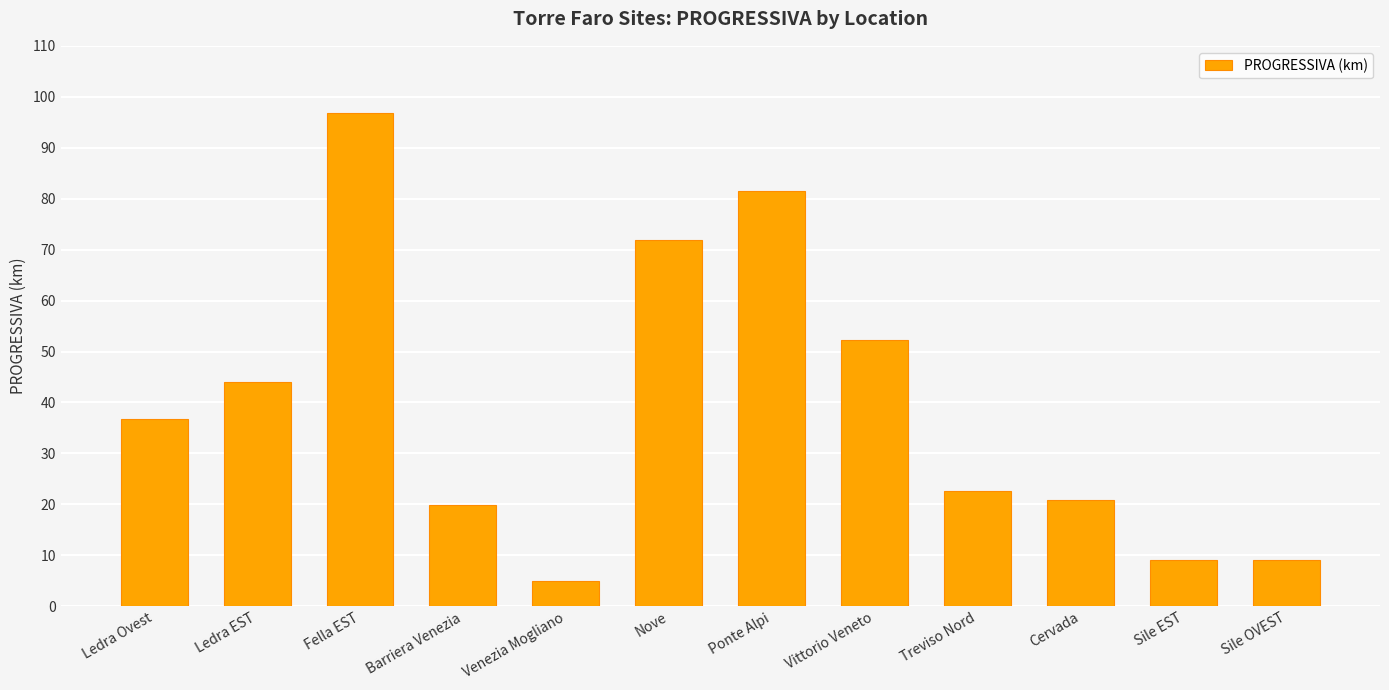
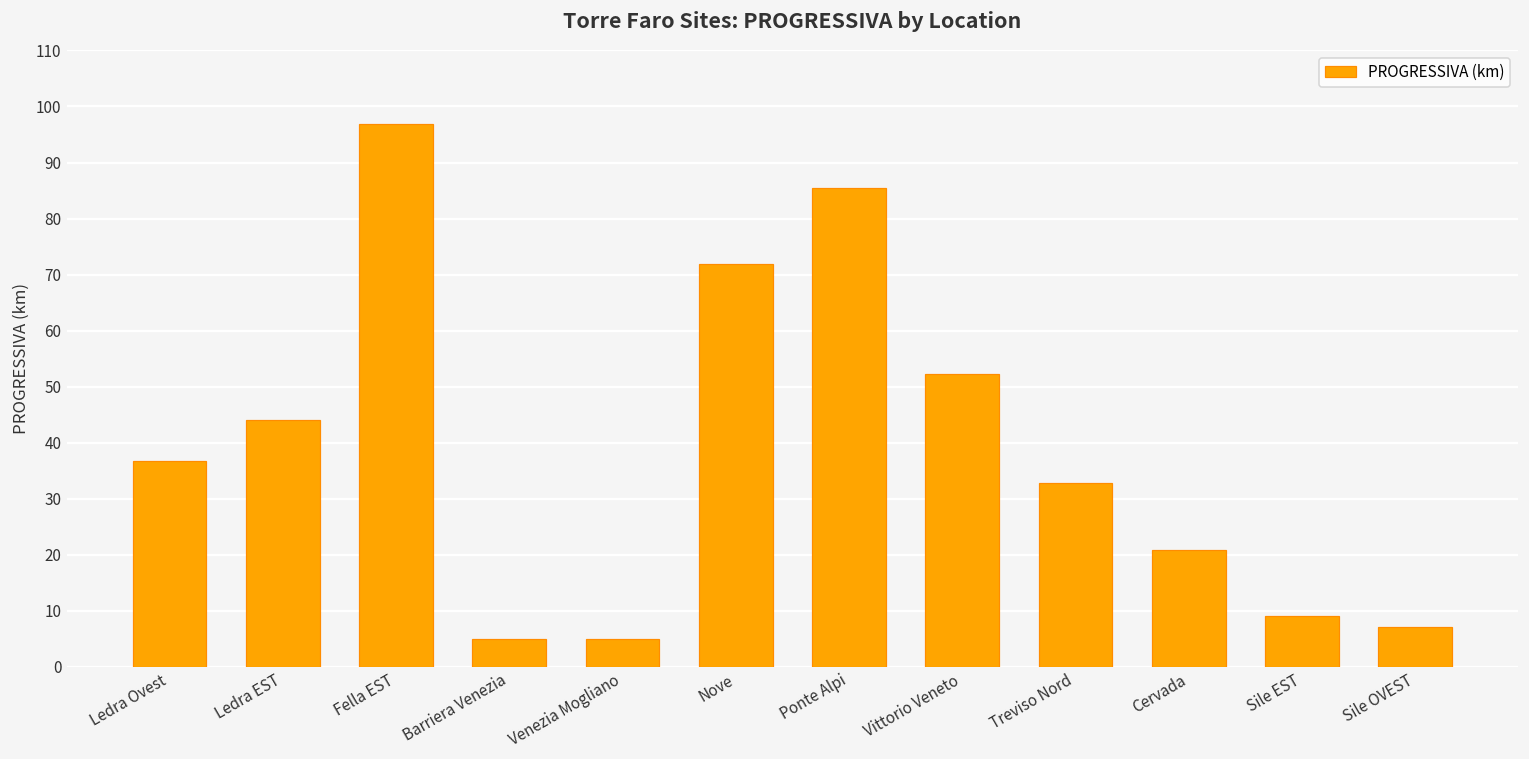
  {
    "Ledra Ovest": 37,
    "Ledra EST": 44,
    "Fella EST": 97,
-   "Barriera Venezia": 20,
+   "Barriera Venezia": 5,
    "Venezia Mogliano": 5,
    "Nove": 72,
-   "Ponte Alpi": 82,
+   "Ponte Alpi": 86,
    "Vittorio Veneto": 52,
-   "Treviso Nord": 23,
+   "Treviso Nord": 33,
    "Cervada": 21,
    "Sile EST": 9,
-   "Sile OVEST": 9
+   "Sile OVEST": 7
  }
